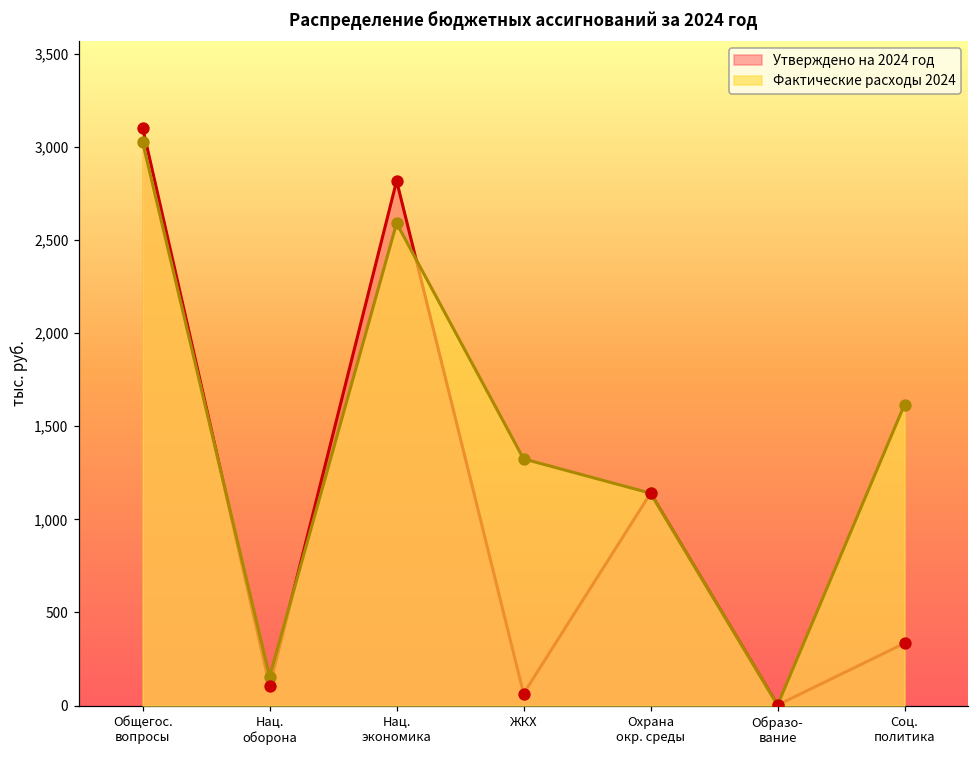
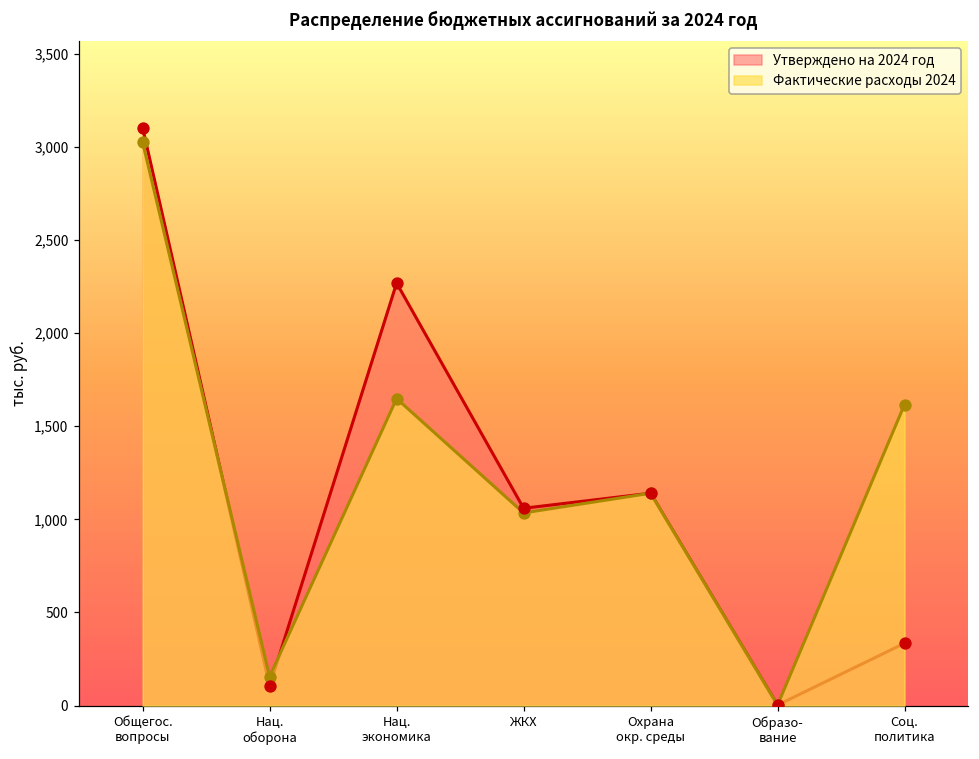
  {
    "Утверждено на 2024 год": {
      "Общегос. вопросы": "3,100",
      "Нац. оборона": "100",
-     "Нац. экономика": "2,820",
-     "ЖКХ": "60",
+     "Нац. экономика": "2,270",
+     "ЖКХ": "1,060",
      "Соц. политика": "330"
    },
    "Фактические расходы 2024": {
      "Общегос. вопросы": "3,020",
      "Нац. оборона": "160",
-     "Нац. экономика": "2,590",
-     "ЖКХ": "1,320",
+     "Нац. экономика": "1,650",
+     "ЖКХ": "1,030",
      "Соц. политика": "1,620"
    }
  }
